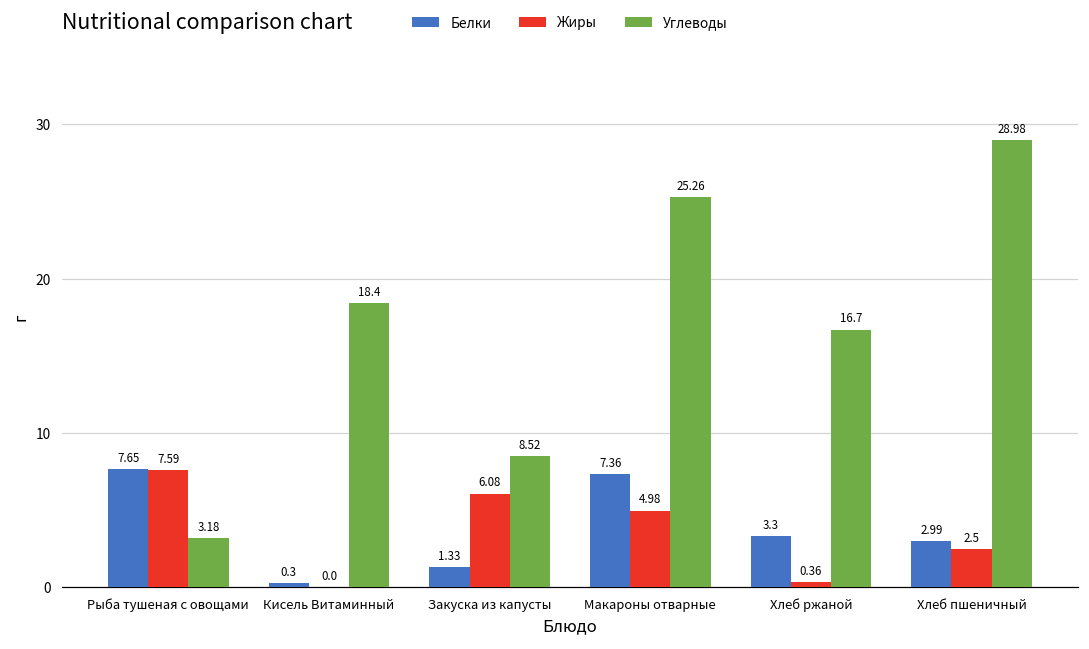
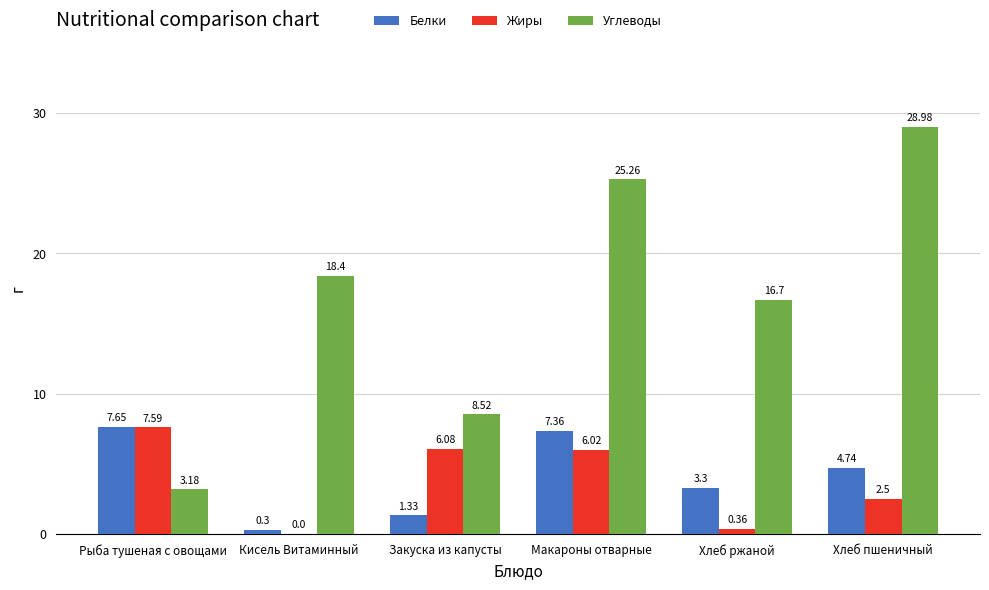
  {
    "Белки": {
      "Рыба тушеная с овощами": 7.65,
      "Кисель Витаминный": 0.3,
      "Закуска из капусты": 1.33,
      "Макароны отварные": 7.36,
      "Хлеб ржаной": 3.3,
-     "Хлеб пшеничный": 2.99
+     "Хлеб пшеничный": 4.74
    },
    "Жиры": {
      "Рыба тушеная с овощами": 7.59,
      "Кисель Витаминный": 0.0,
      "Закуска из капусты": 6.08,
-     "Макароны отварные": 4.98,
+     "Макароны отварные": 6.02,
      "Хлеб ржаной": 0.36,
      "Хлеб пшеничный": 2.5
    },
    "Углеводы": {
      "Рыба тушеная с овощами": 3.18,
      "Кисель Витаминный": 18.4,
      "Закуска из капусты": 8.52,
      "Макароны отварные": 25.26,
      "Хлеб ржаной": 16.7,
      "Хлеб пшеничный": 28.98
    }
  }
